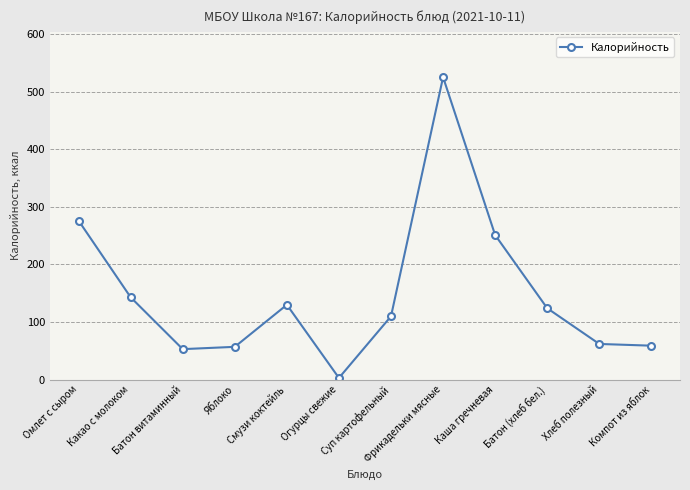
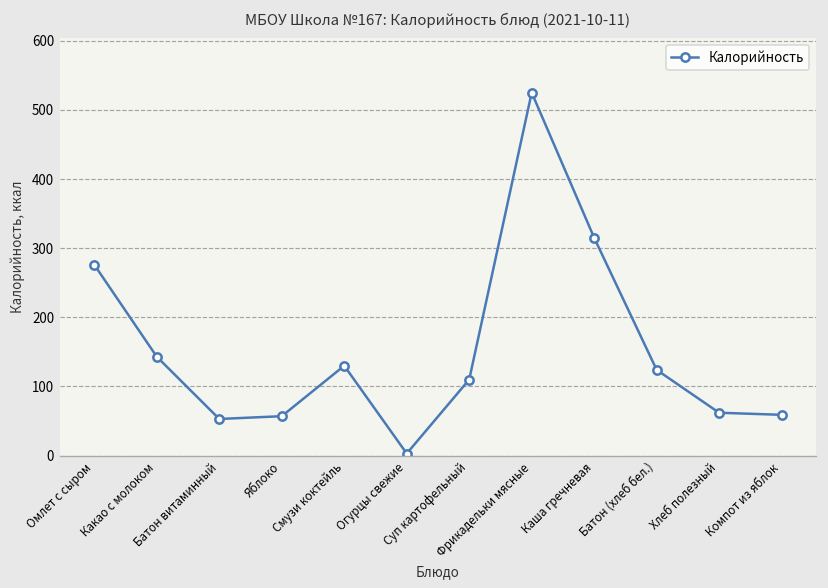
  {
    "Омлет с сыром": 280,
    "Какао с молоком": 140,
    "Батон витаминный": 50,
    "Яблоко": 60,
    "Смузи коктейль": 130,
    "Огурцы свежие": 0,
    "Суп картофельный": 110,
    "Фрикадельки мясные": 530,
-   "Каша гречневая": 250,
+   "Каша гречневая": 320,
    "Батон (хлеб бел.)": 120,
    "Хлеб полезный": 60,
    "Компот из яблок": 60
  }
